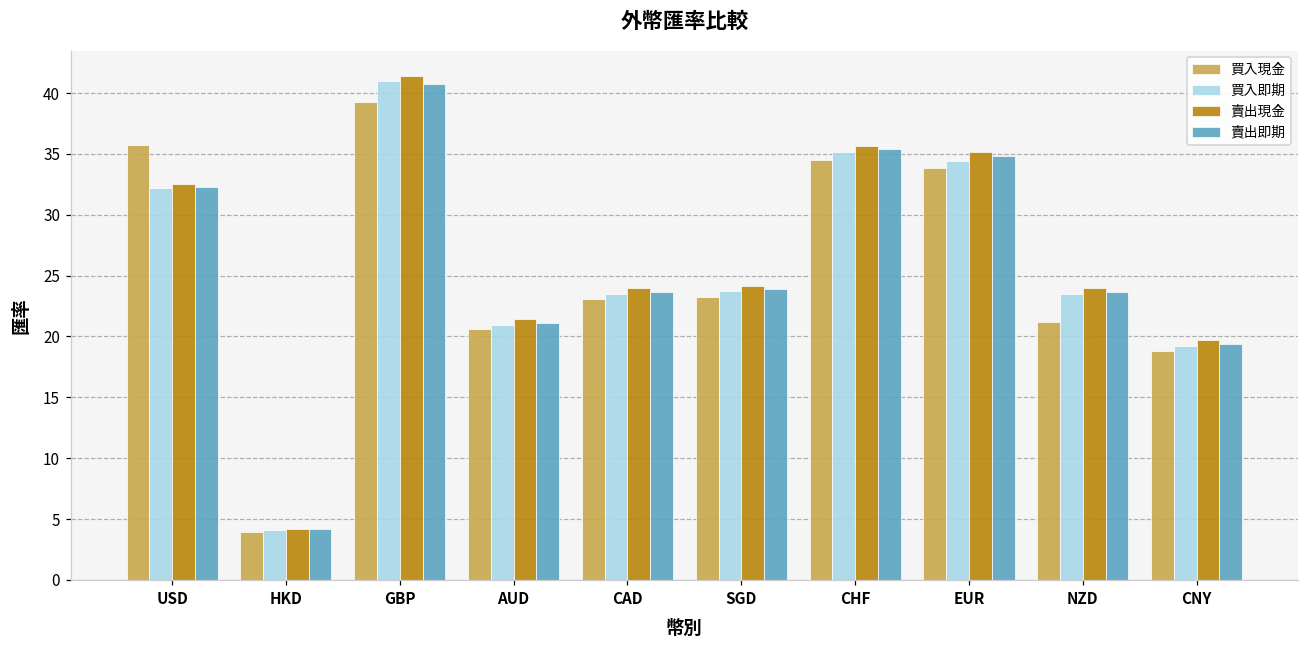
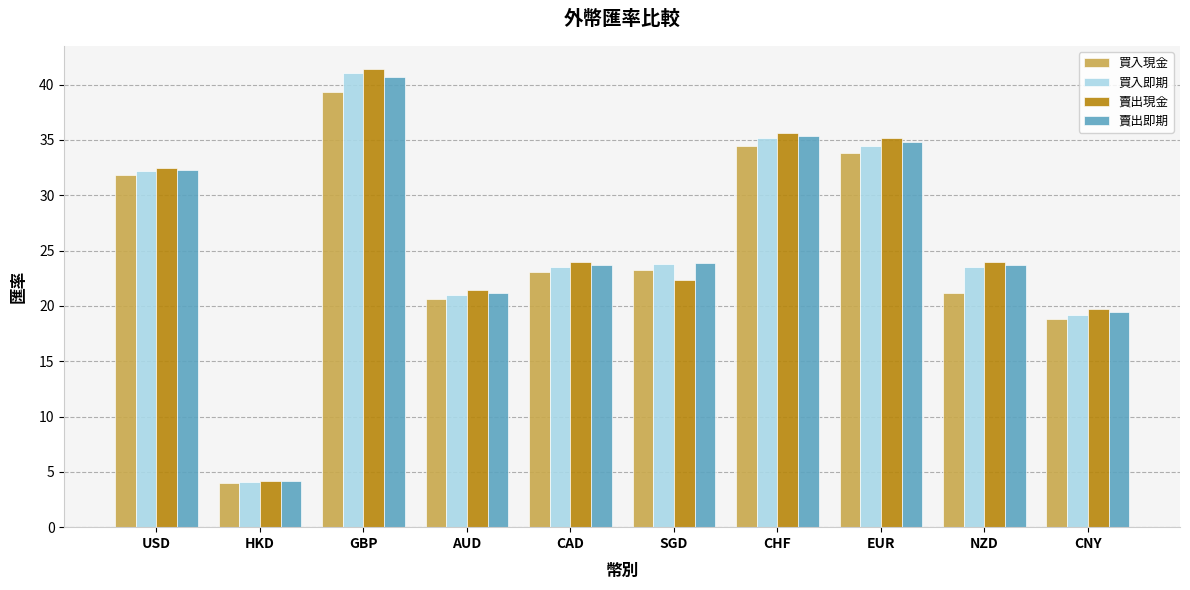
  {
    "買入現金": {
-     "USD": 35.7,
+     "USD": 31.8,
      "HKD": 4.0,
      "GBP": 39.3,
      "AUD": 20.7,
      "CAD": 23.1,
      "SGD": 23.3,
      "CHF": 34.5,
      "EUR": 33.8,
      "NZD": 21.2,
      "CNY": 18.8
    },
    "買入即期": {
      "USD": 32.2,
      "HKD": 4.1,
      "GBP": 41.0,
      "AUD": 20.9,
      "CAD": 23.5,
      "SGD": 23.7,
      "CHF": 35.1,
      "EUR": 34.4,
      "NZD": 23.5,
      "CNY": 19.2
    },
    "賣出現金": {
      "USD": 32.5,
      "HKD": 4.2,
      "GBP": 41.4,
      "AUD": 21.4,
      "CAD": 24.0,
-     "SGD": 24.2,
+     "SGD": 22.4,
      "CHF": 35.7,
      "EUR": 35.2,
      "NZD": 24.0,
      "CNY": 19.7
    },
    "賣出即期": {
      "USD": 32.3,
      "HKD": 4.1,
      "GBP": 40.7,
      "AUD": 21.1,
      "CAD": 23.7,
      "SGD": 23.9,
      "CHF": 35.4,
      "EUR": 34.8,
      "NZD": 23.7,
      "CNY": 19.4
    }
  }
